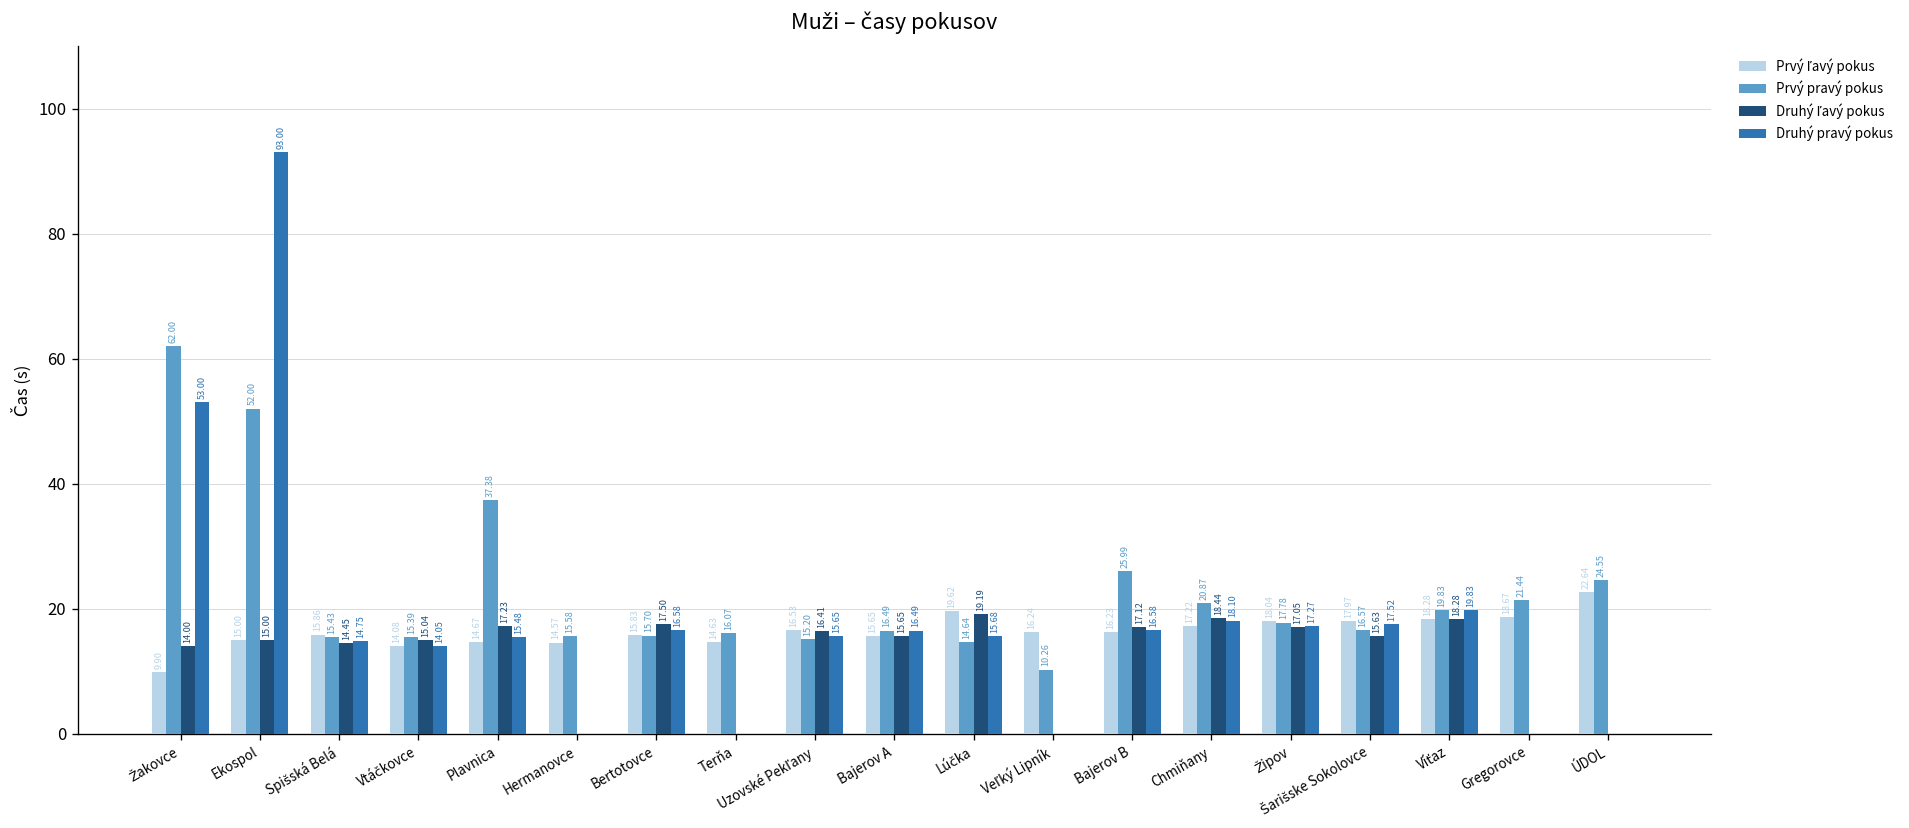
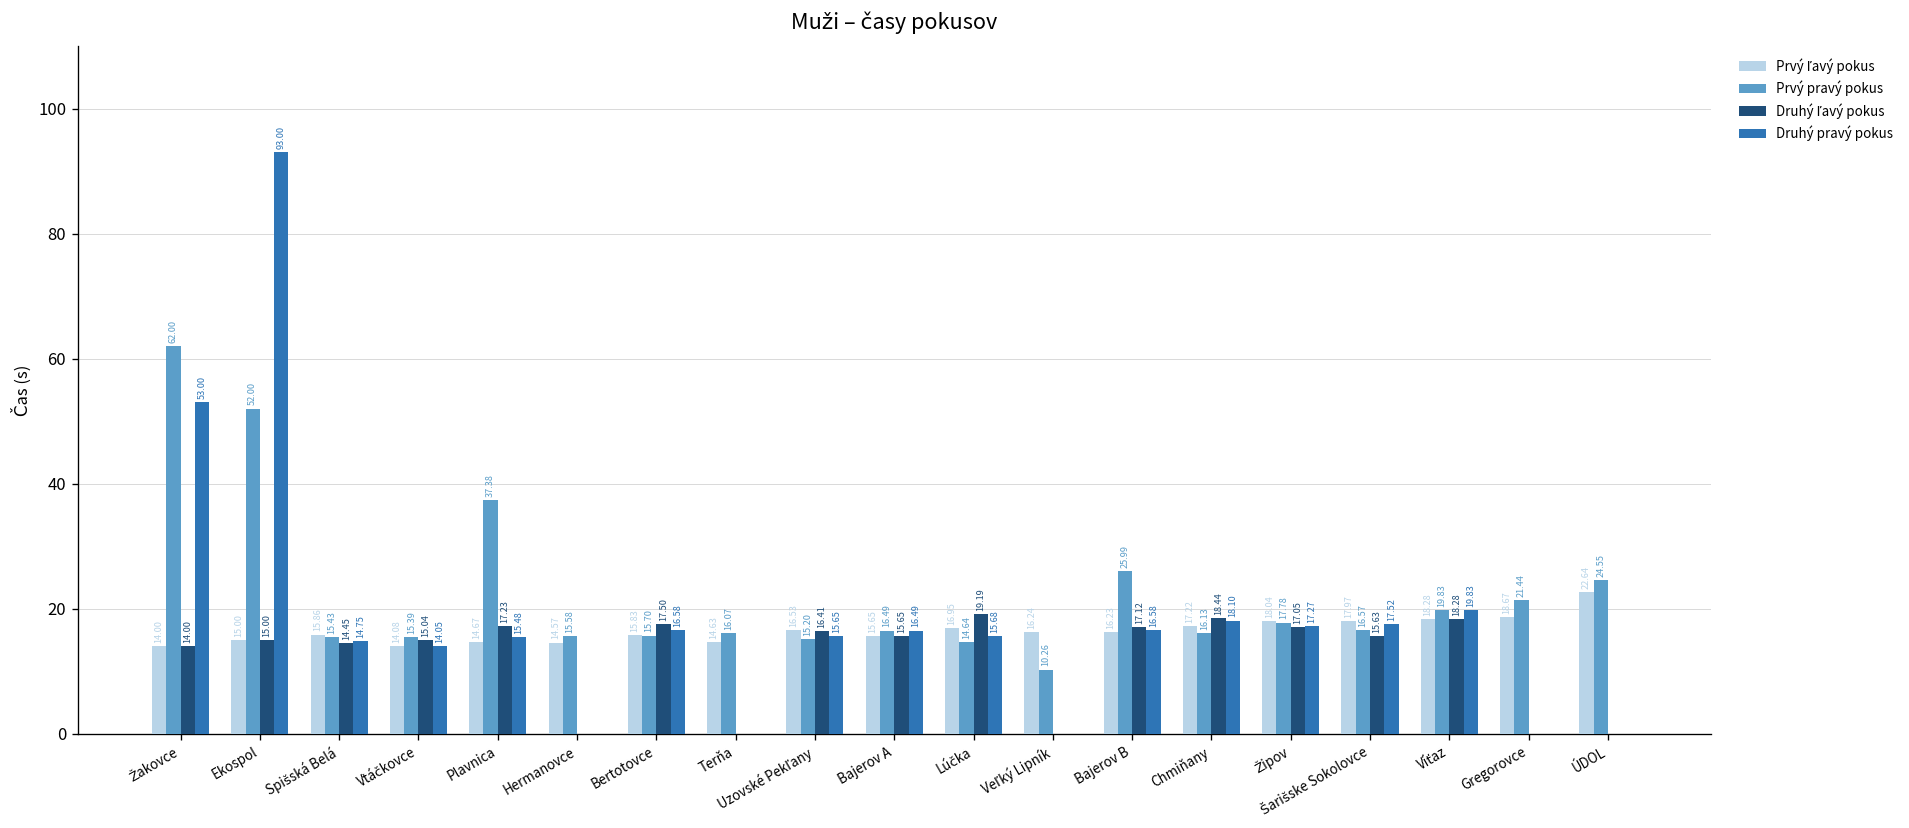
  {
    "Prvý ľavý pokus": {
-     "Žakovce": 9.90,
+     "Žakovce": 14.00,
      "Ekospol": 15.00,
      "Spišská Belá": 15.86,
      "Vtáčkovce": 14.08,
      "Plavnica": 14.67,
      "Hermanovce": 14.57,
      "Bertotovce": 15.83,
      "Terňa": 14.63,
      "Uzovské Pekľany": 16.53,
      "Bajerov A": 15.65,
-     "Lúčka": 19.62,
+     "Lúčka": 16.95,
      "Veľký Lipník": 16.24,
      "Bajerov B": 16.23,
      "Chmiňany": 17.22,
      "Žipov": 18.04,
      "Šarišske Sokolovce": 17.97,
      "Víťaz": 18.28,
      "Gregorovce": 18.67,
      "ÚDOL": 22.64
    },
    "Prvý pravý pokus": {
      "Žakovce": 62.00,
      "Ekospol": 52.00,
      "Spišská Belá": 15.43,
      "Vtáčkovce": 15.39,
      "Plavnica": 37.38,
      "Hermanovce": 15.58,
      "Bertotovce": 15.70,
      "Terňa": 16.07,
      "Uzovské Pekľany": 15.20,
      "Bajerov A": 16.49,
      "Lúčka": 14.64,
      "Veľký Lipník": 10.26,
      "Bajerov B": 25.99,
-     "Chmiňany": 20.87,
+     "Chmiňany": 16.13,
      "Žipov": 17.78,
      "Šarišske Sokolovce": 16.57,
      "Víťaz": 19.83,
      "Gregorovce": 21.44,
      "ÚDOL": 24.55
    },
    "Druhý ľavý pokus": {
      "Žakovce": 14.00,
      "Ekospol": 15.00,
      "Spišská Belá": 14.45,
      "Vtáčkovce": 15.04,
      "Plavnica": 17.23,
      "Bertotovce": 17.50,
      "Uzovské Pekľany": 16.41,
      "Bajerov A": 15.65,
      "Lúčka": 19.19,
      "Bajerov B": 17.12,
      "Chmiňany": 18.44,
      "Žipov": 17.05,
      "Šarišske Sokolovce": 15.63,
      "Víťaz": 18.28
    },
    "Druhý pravý pokus": {
      "Žakovce": 53.00,
      "Ekospol": 93.00,
      "Spišská Belá": 14.75,
      "Vtáčkovce": 14.05,
      "Plavnica": 15.48,
      "Bertotovce": 16.58,
      "Uzovské Pekľany": 15.65,
      "Bajerov A": 16.49,
      "Lúčka": 15.68,
      "Bajerov B": 16.58,
      "Chmiňany": 18.10,
      "Žipov": 17.27,
      "Šarišske Sokolovce": 17.52,
      "Víťaz": 19.83
    }
  }
